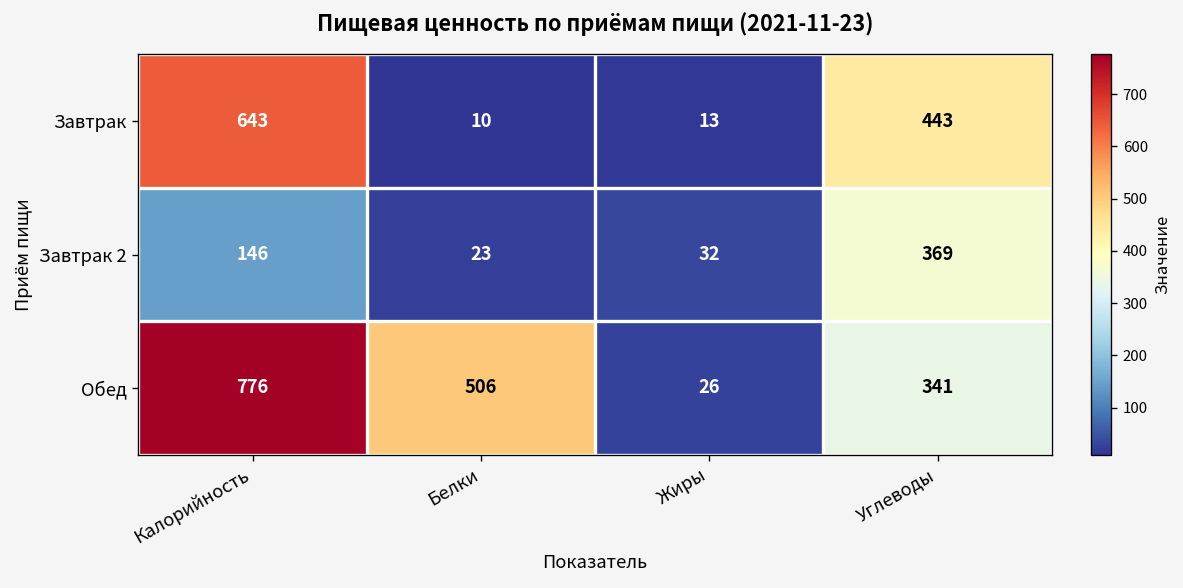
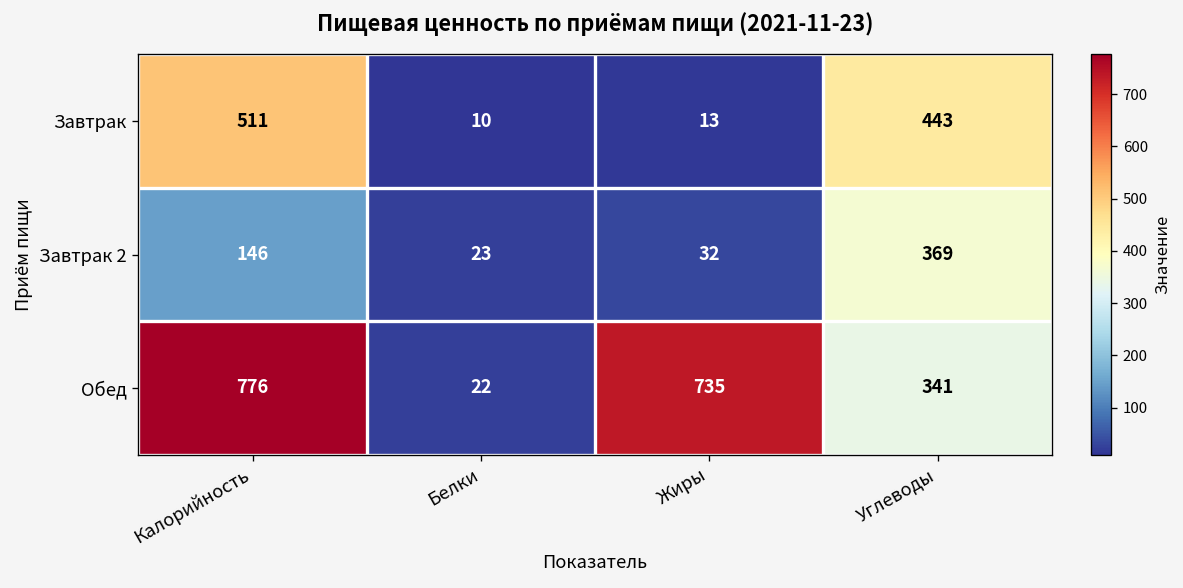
  {
    "Завтрак": {
-     "Калорийность": 643,
+     "Калорийность": 511,
      "Белки": 10,
      "Жиры": 13,
      "Углеводы": 443
    },
    "Завтрак 2": {
      "Калорийность": 146,
      "Белки": 23,
      "Жиры": 32,
      "Углеводы": 369
    },
    "Обед": {
      "Калорийность": 776,
-     "Белки": 506,
-     "Жиры": 26,
+     "Белки": 22,
+     "Жиры": 735,
      "Углеводы": 341
    }
  }
